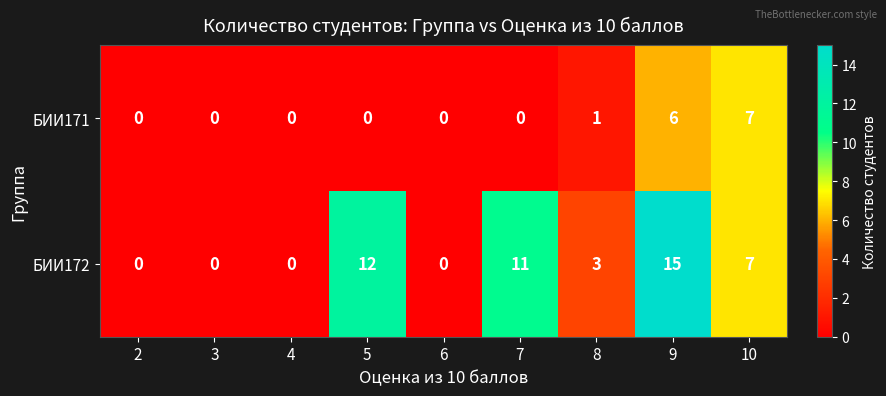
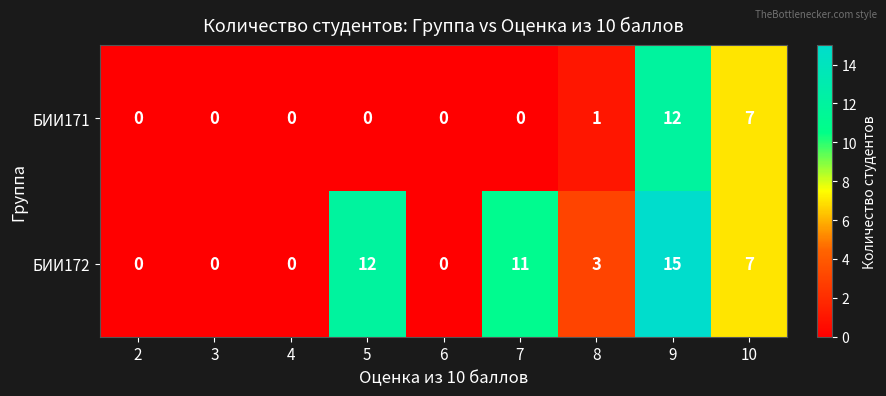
  {
    "БИИ171": {
      "2": 0,
      "3": 0,
      "4": 0,
      "5": 0,
      "6": 0,
      "7": 0,
      "8": 1,
-     "9": 6,
+     "9": 12,
      "10": 7
    },
    "БИИ172": {
      "2": 0,
      "3": 0,
      "4": 0,
      "5": 12,
      "6": 0,
      "7": 11,
      "8": 3,
      "9": 15,
      "10": 7
    }
  }
